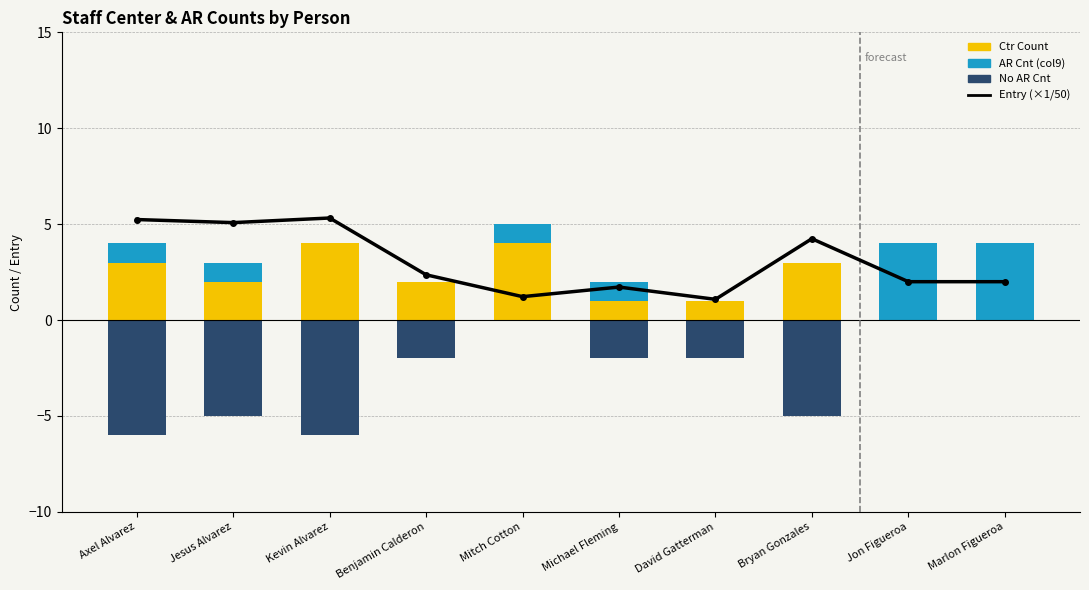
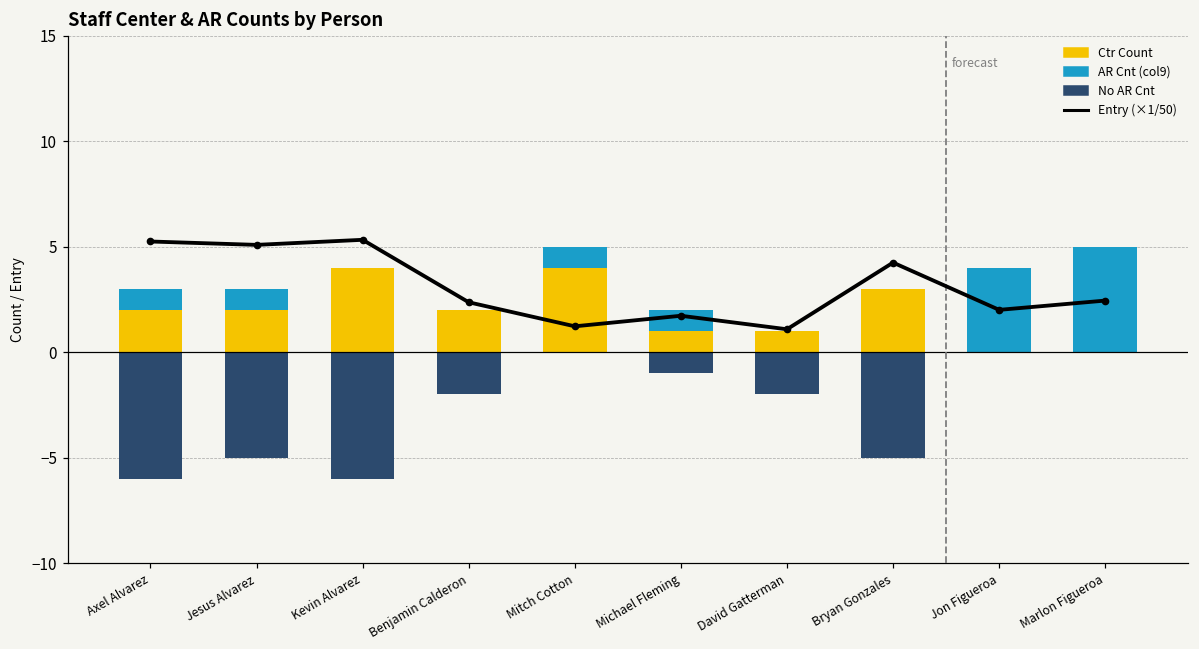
  {
    "Ctr Count": {
-     "Axel Alvarez": 3,
+     "Axel Alvarez": 2,
      "Jesus Alvarez": 2,
      "Kevin Alvarez": 4,
      "Benjamin Calderon": 2,
      "Mitch Cotton": 4,
      "Michael Fleming": 1,
      "David Gatterman": 1,
      "Bryan Gonzales": 3,
      "Jon Figueroa": 0,
      "Marlon Figueroa": 0
    },
    "Entry (×1/50)": {
      "Axel Alvarez": 5.2,
      "Jesus Alvarez": 5.1,
      "Kevin Alvarez": 5.3,
      "Benjamin Calderon": 2.4,
      "Mitch Cotton": 1.2,
      "Michael Fleming": 1.7,
      "David Gatterman": 1.1,
      "Bryan Gonzales": 4.2,
      "Jon Figueroa": 2.0,
-     "Marlon Figueroa": 2.0
+     "Marlon Figueroa": 2.4
    },
    "AR Cnt (col9)": {
-     "Marlon Figueroa": 4
+     "Marlon Figueroa": 5
    },
    "No AR Cnt": {
      "Axel Alvarez": -6.0,
      "Jesus Alvarez": -5.0,
      "Kevin Alvarez": -6.0,
      "Benjamin Calderon": -2.0,
      "Mitch Cotton": 0.0,
-     "Michael Fleming": -2.0,
+     "Michael Fleming": -1.0,
      "David Gatterman": -2.0,
      "Bryan Gonzales": -5.0,
      "Jon Figueroa": 0.0,
      "Marlon Figueroa": 0.0
    }
  }
